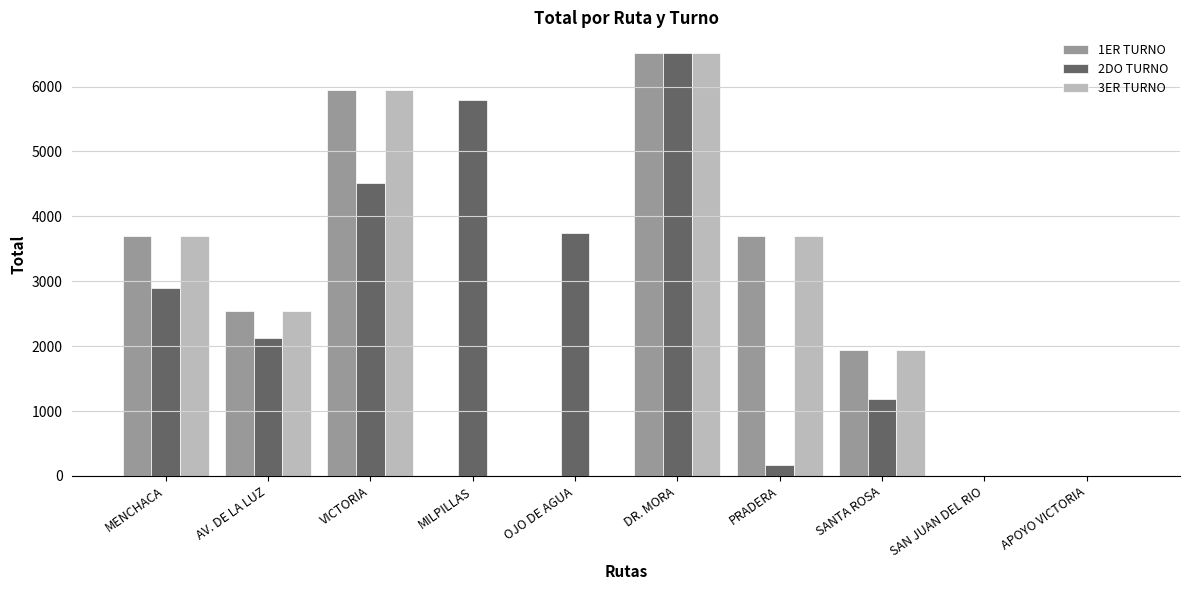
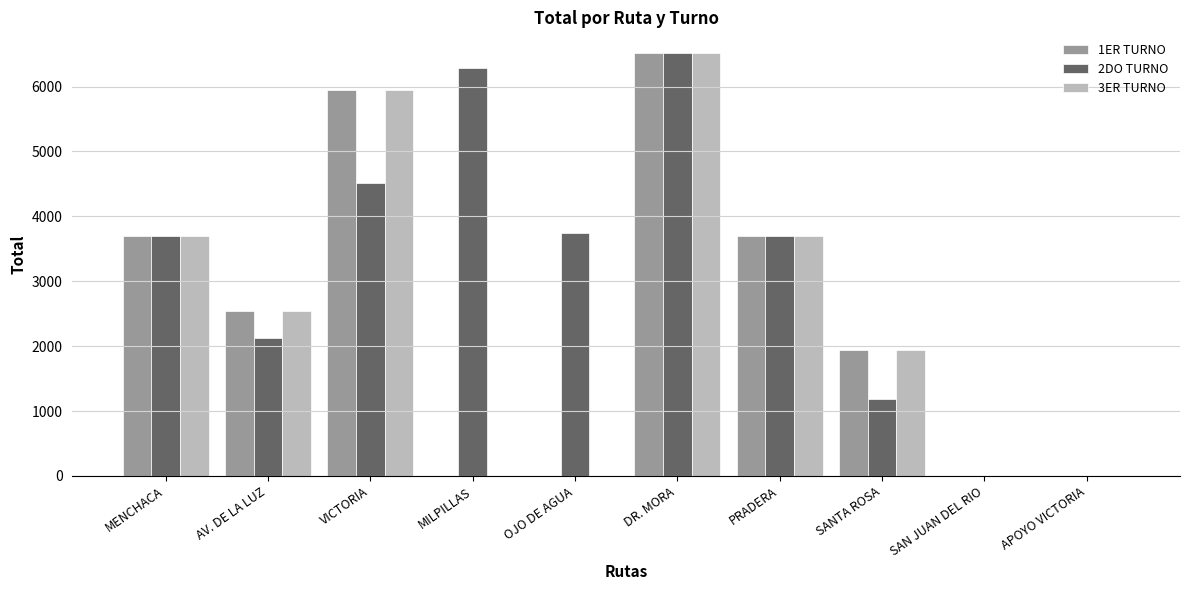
  {
    "2DO TURNO": {
-     "MENCHACA": 2900,
+     "MENCHACA": 3700,
      "AV. DE LA LUZ": 2100,
      "VICTORIA": 4500,
-     "MILPILLAS": 5800,
+     "MILPILLAS": 6300,
      "OJO DE AGUA": 3800,
      "DR. MORA": 6500,
-     "PRADERA": 200,
+     "PRADERA": 3700,
      "SANTA ROSA": 1200,
      "SAN JUAN DEL RIO": 0,
      "APOYO VICTORIA": 0
    }
  }
